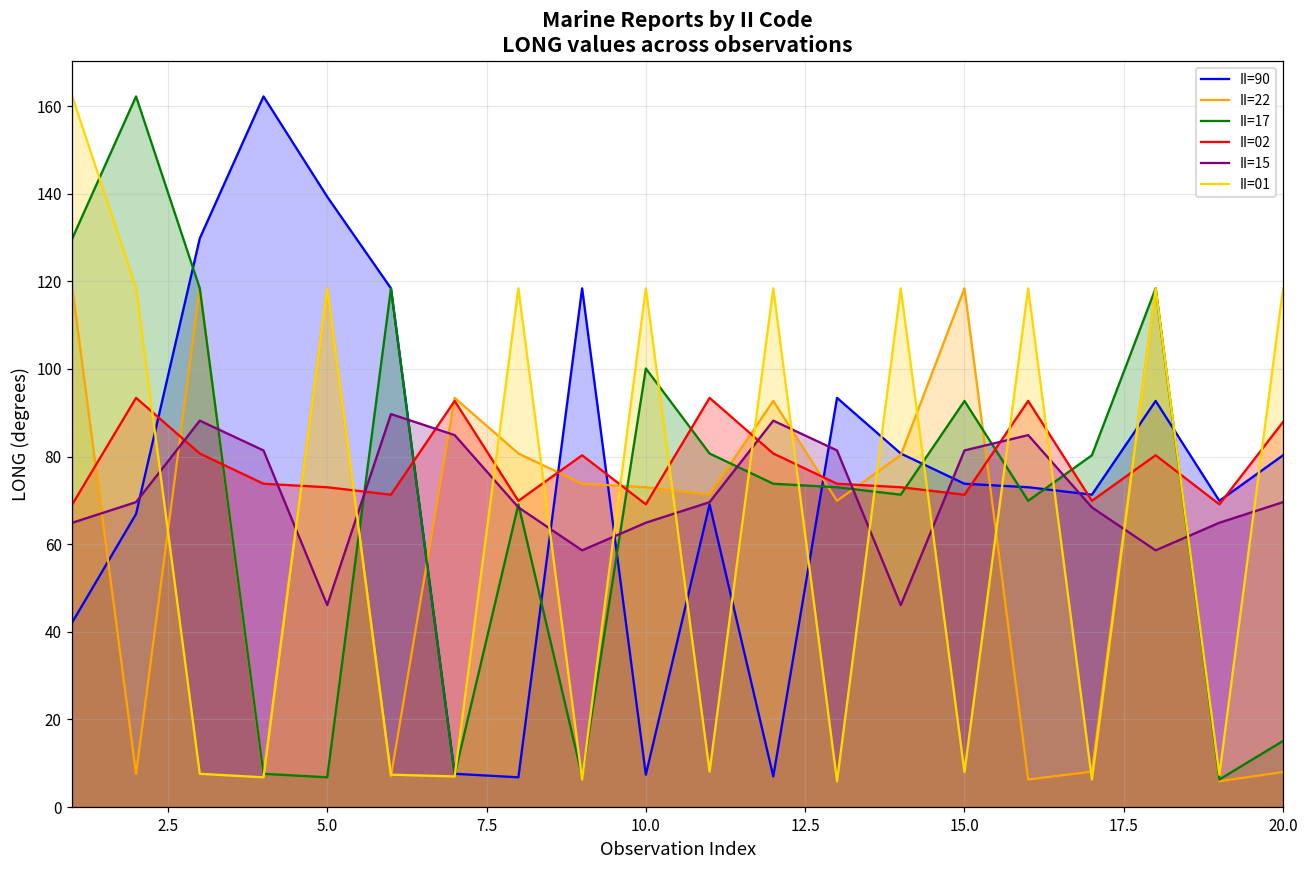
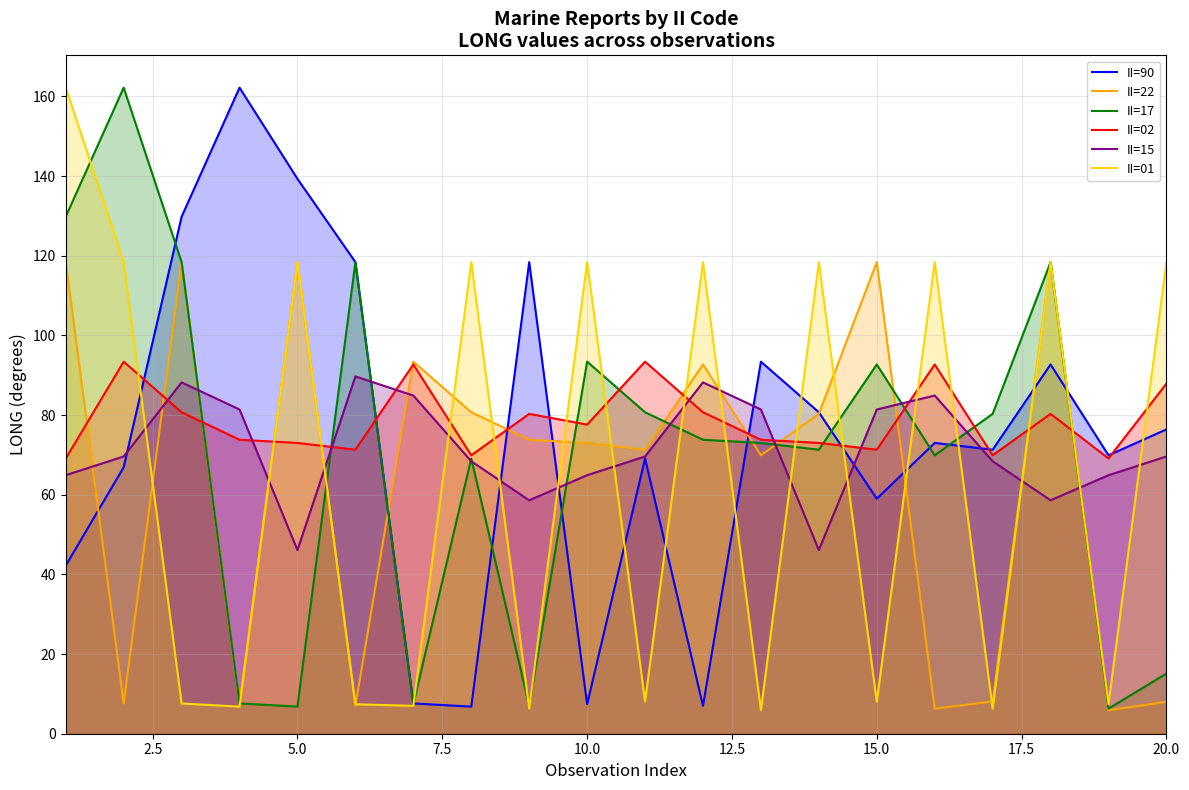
  {
    "II=90": {
      "5.0": 139,
      "10.0": 7,
-     "15.0": 74,
-     "20.0": 80
+     "15.0": 59,
+     "20.0": 76
    },
    "II=17": {
      "5.0": 7,
-     "10.0": 100,
+     "10.0": 93,
      "15.0": 93,
      "20.0": 15
    },
    "II=02": {
      "5.0": 73,
-     "10.0": 69,
+     "10.0": 78,
      "15.0": 71,
      "20.0": 88
    },
    "II=15": {
      "5.0": 46,
      "10.0": 65,
      "15.0": 81,
      "20.0": 70
    }
  }
